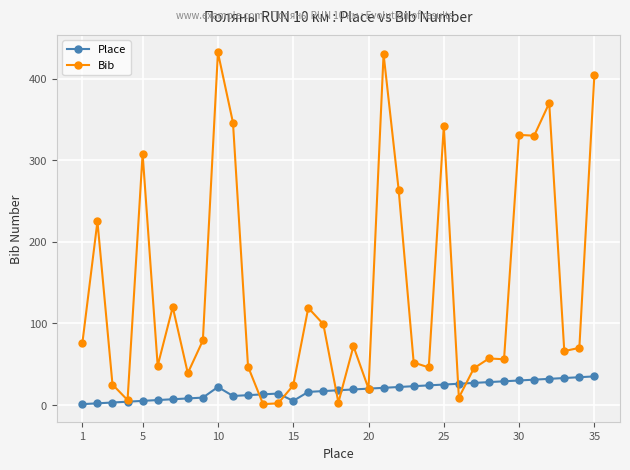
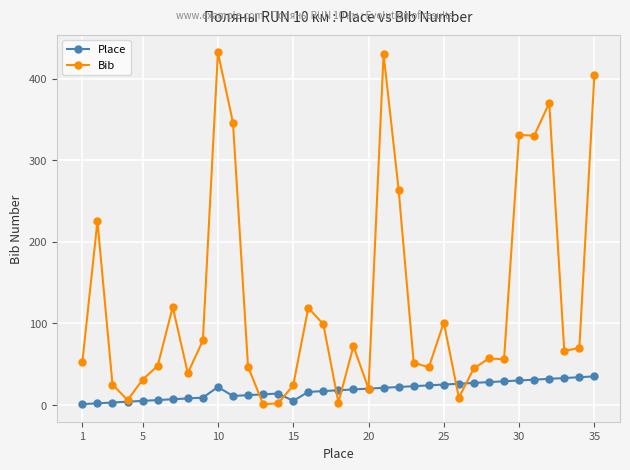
  {
    "Place": {
      "1": 0,
      "5": 10,
      "10": 20,
      "15": 10,
      "25": 30,
      "30": 30,
      "35": 40
    },
    "Bib": {
-     "1": 80,
-     "5": 310,
+     "1": 50,
+     "5": 30,
      "10": 430,
      "15": 20,
-     "25": 340,
+     "25": 100,
      "30": 330,
      "35": 410
    }
  }
